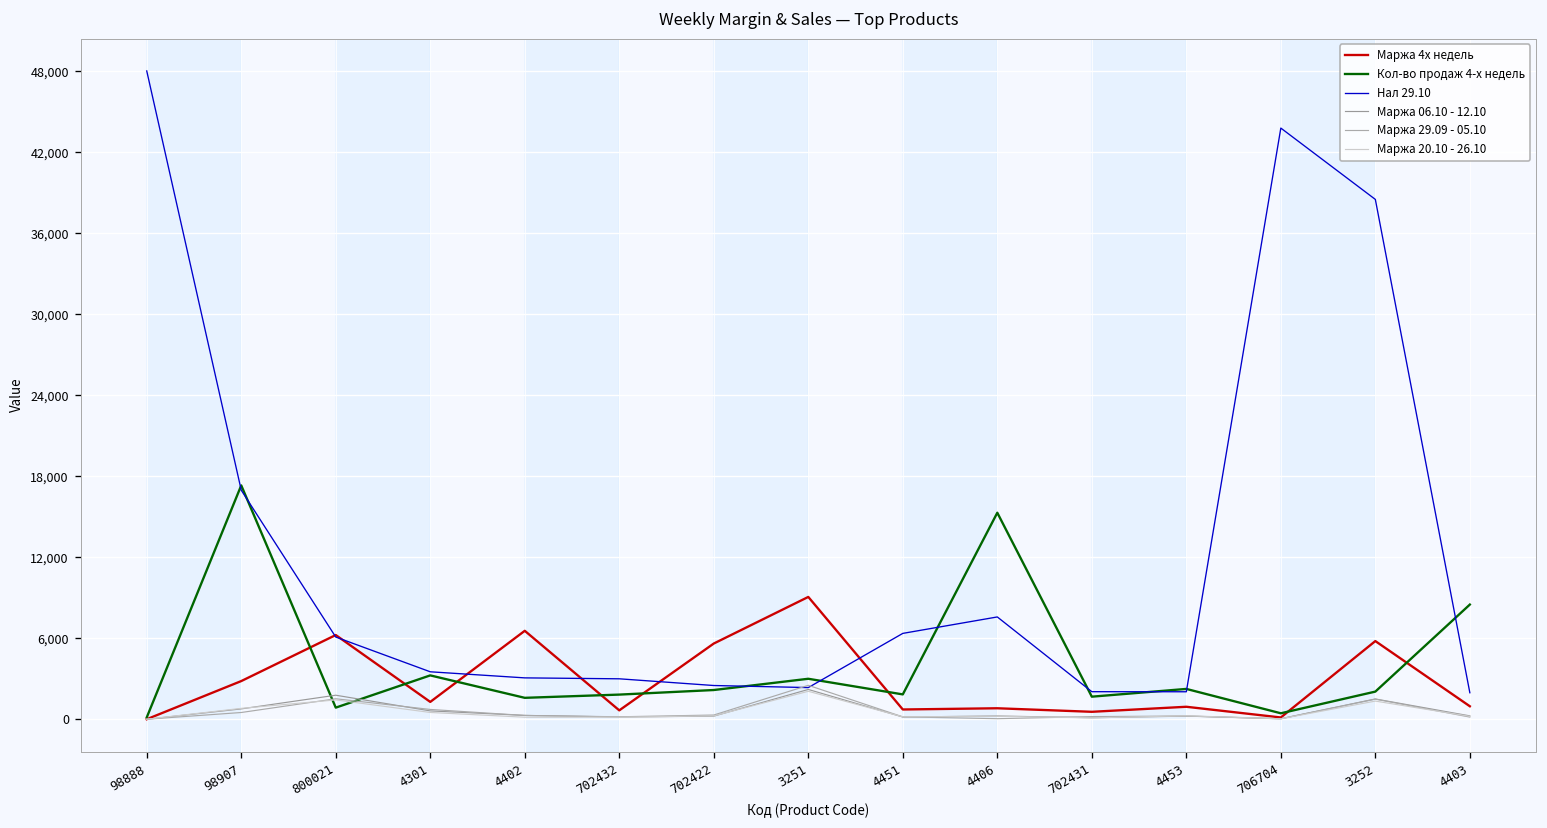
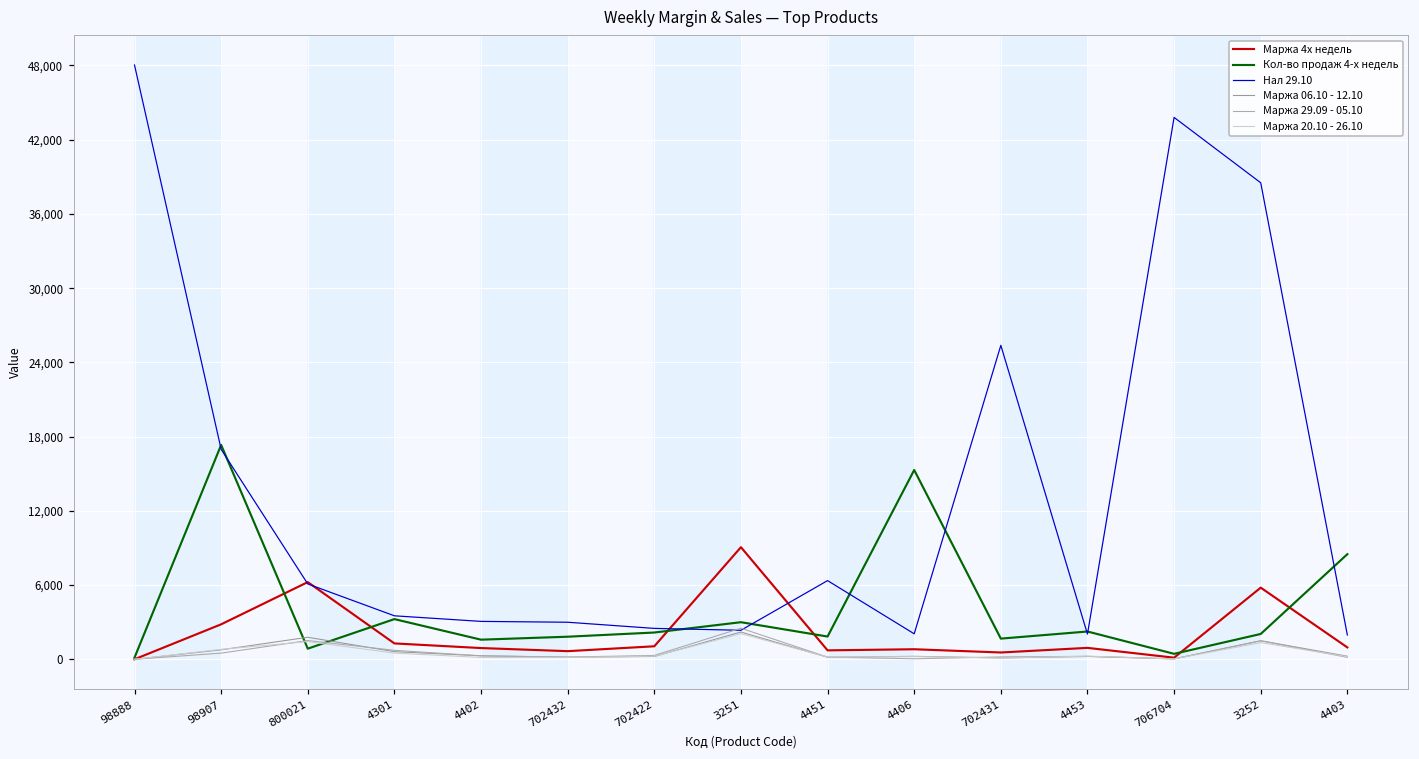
  {
    "Маржа 4х недель": {
      "98907": "2,800",
      "4301": "1,300",
-     "4402": "6,600",
+     "4402": "900",
      "702432": "700",
-     "702422": "5,600",
+     "702422": "1,100",
      "3251": "9,100",
      "4451": "700",
      "4406": "800",
      "702431": "500",
      "4453": "900",
      "3252": "5,800",
      "4403": "1,000"
    },
    "Кол-во продаж 4-х недель": {
      "98907": "17,300",
      "800021": "900",
      "4301": "3,200",
      "4402": "1,600",
      "702432": "1,800",
      "702422": "2,200",
      "3251": "3,000",
      "4451": "1,800",
      "4406": "15,300",
      "702431": "1,700",
      "706704": "400",
      "3252": "2,000",
      "4403": "8,500"
    },
    "Нал 29.10": {
      "98888": "48,000",
      "98907": "17,000",
      "4301": "3,500",
      "4402": "3,100",
      "702432": "3,000",
      "702422": "2,500",
      "4451": "6,400",
-     "4406": "7,600",
-     "702431": "2,000",
+     "4406": "2,100",
+     "702431": "25,400",
      "706704": "43,800",
      "3252": "38,500",
      "4403": "2,000"
    }
  }
